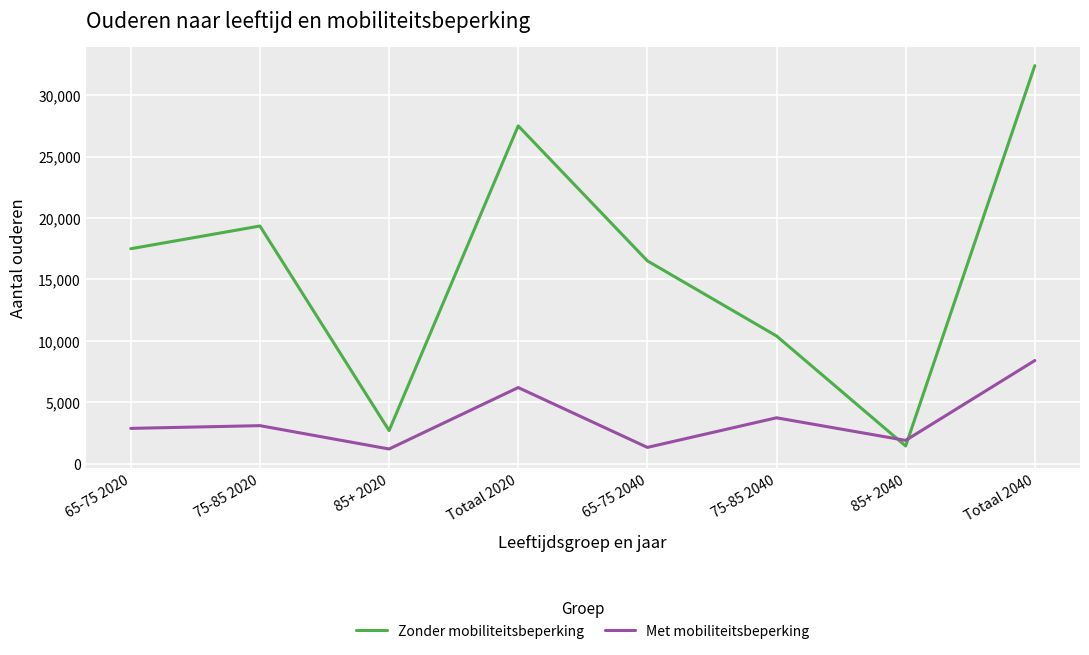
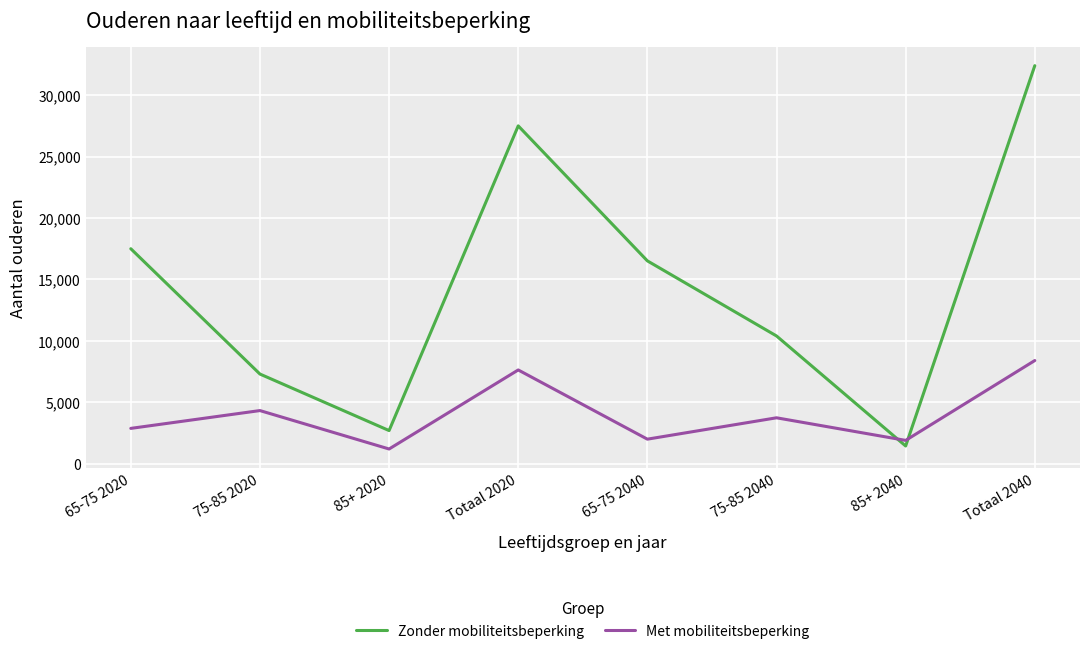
  {
    "Zonder mobiliteitsbeperking": {
      "65-75 2020": "17,500",
-     "75-85 2020": "19,300",
+     "75-85 2020": "7,300",
      "85+ 2020": "2,700",
      "Totaal 2020": "27,500",
      "65-75 2040": "16,500",
      "75-85 2040": "10,400",
      "85+ 2040": "1,400",
      "Totaal 2040": "32,400"
    },
    "Met mobiliteitsbeperking": {
      "65-75 2020": "2,900",
-     "75-85 2020": "3,100",
+     "75-85 2020": "4,300",
      "85+ 2020": "1,200",
-     "Totaal 2020": "6,200",
-     "65-75 2040": "1,300",
+     "Totaal 2020": "7,600",
+     "65-75 2040": "2,000",
      "75-85 2040": "3,700",
      "85+ 2040": "1,900",
      "Totaal 2040": "8,400"
    }
  }
